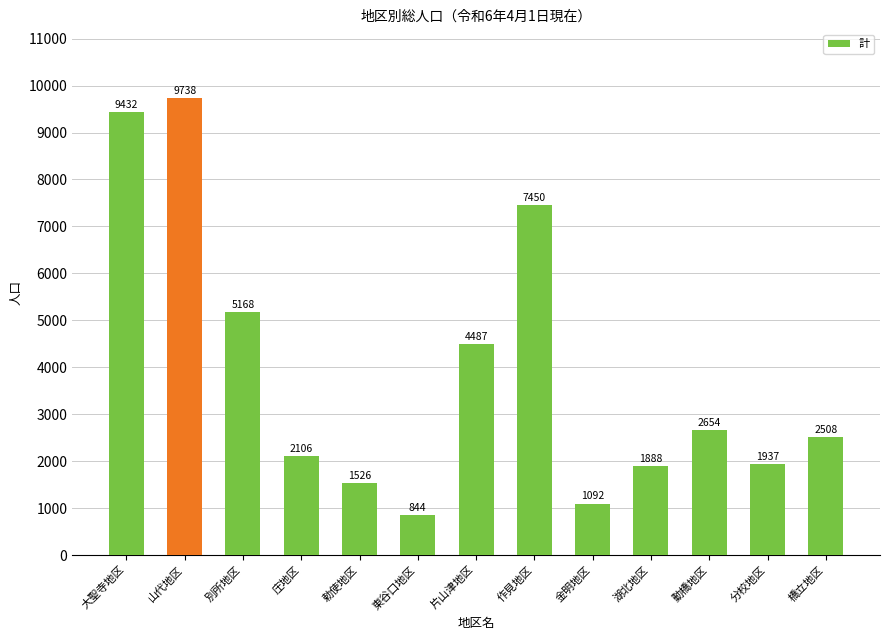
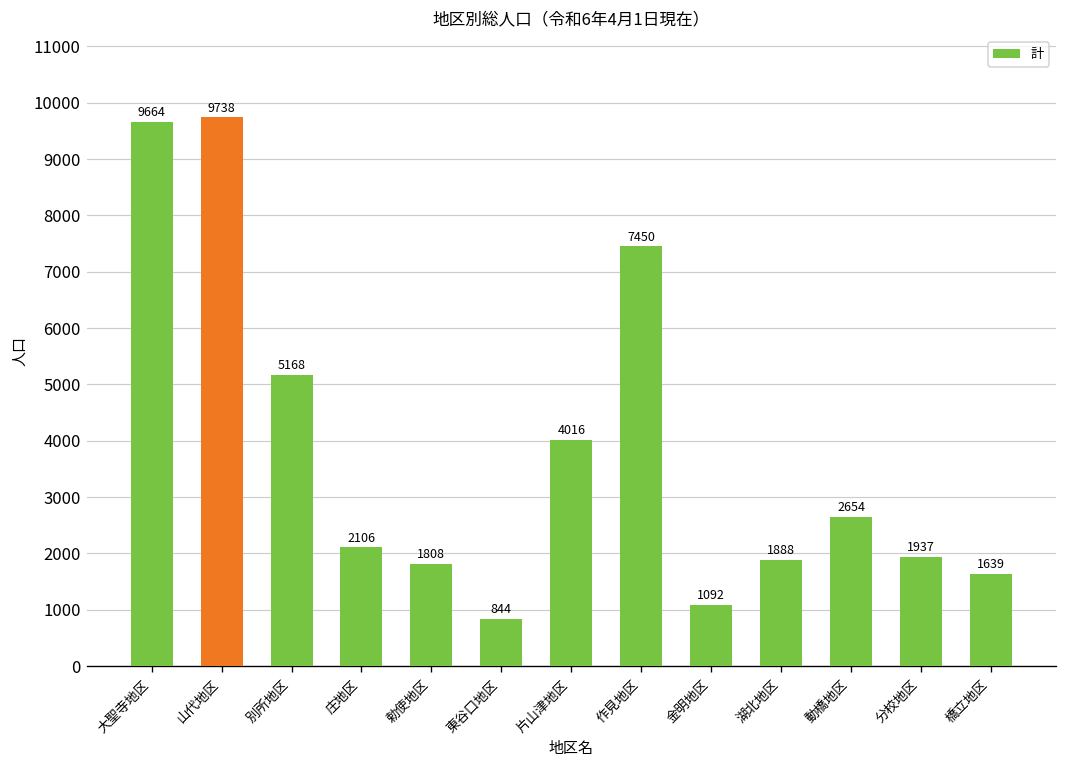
  {
-   "大聖寺地区": 9432,
+   "大聖寺地区": 9664,
    "山代地区": 9738,
    "別所地区": 5168,
    "庄地区": 2106,
-   "勅使地区": 1526,
+   "勅使地区": 1808,
    "東谷口地区": 844,
-   "片山津地区": 4487,
+   "片山津地区": 4016,
    "作見地区": 7450,
    "金明地区": 1092,
    "湖北地区": 1888,
    "動橋地区": 2654,
    "分校地区": 1937,
-   "橋立地区": 2508
+   "橋立地区": 1639
  }
